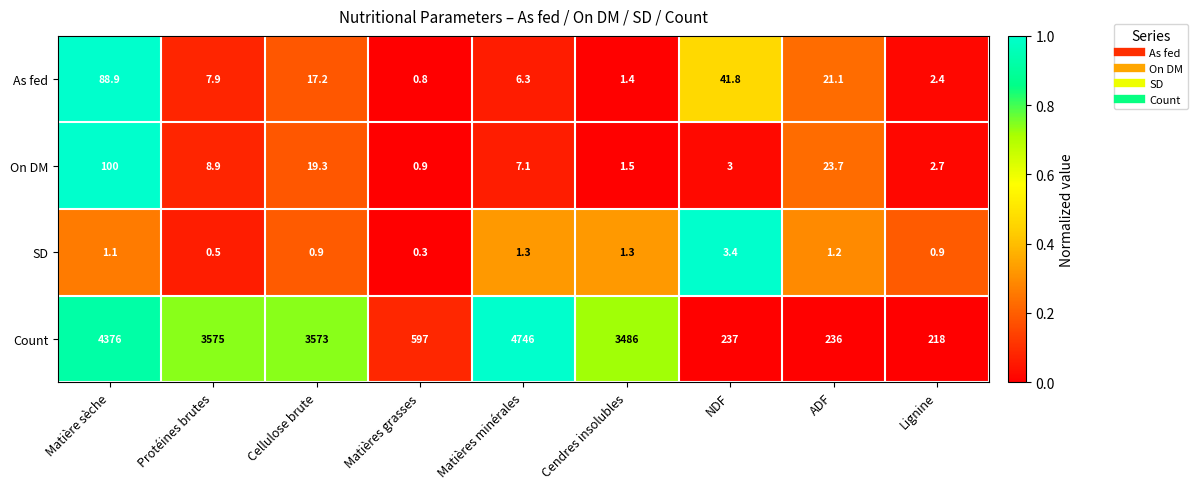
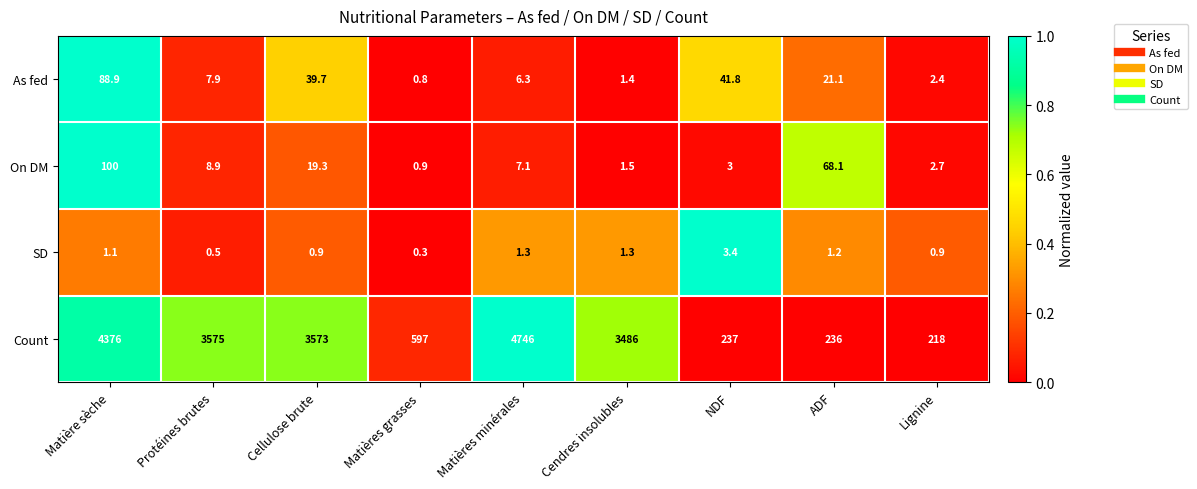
  {
    "As fed": {
      "Matière sèche": 88.9,
      "Protéines brutes": 7.9,
-     "Cellulose brute": 17.2,
+     "Cellulose brute": 39.7,
      "Matières grasses": 0.8,
      "Matières minérales": 6.3,
      "Cendres insolubles": 1.4,
      "NDF": 41.8,
      "ADF": 21.1,
      "Lignine": 2.4
    },
    "On DM": {
      "Matière sèche": 100,
      "Protéines brutes": 8.9,
      "Cellulose brute": 19.3,
      "Matières grasses": 0.9,
      "Matières minérales": 7.1,
      "Cendres insolubles": 1.5,
      "NDF": 3,
-     "ADF": 23.7,
+     "ADF": 68.1,
      "Lignine": 2.7
    },
    "SD": {
      "Matière sèche": 1.1,
      "Protéines brutes": 0.5,
      "Cellulose brute": 0.9,
      "Matières grasses": 0.3,
      "Matières minérales": 1.3,
      "Cendres insolubles": 1.3,
      "NDF": 3.4,
      "ADF": 1.2,
      "Lignine": 0.9
    },
    "Count": {
      "Matière sèche": 4376,
      "Protéines brutes": 3575,
      "Cellulose brute": 3573,
      "Matières grasses": 597,
      "Matières minérales": 4746,
      "Cendres insolubles": 3486,
      "NDF": 237,
      "ADF": 236,
      "Lignine": 218
    }
  }
